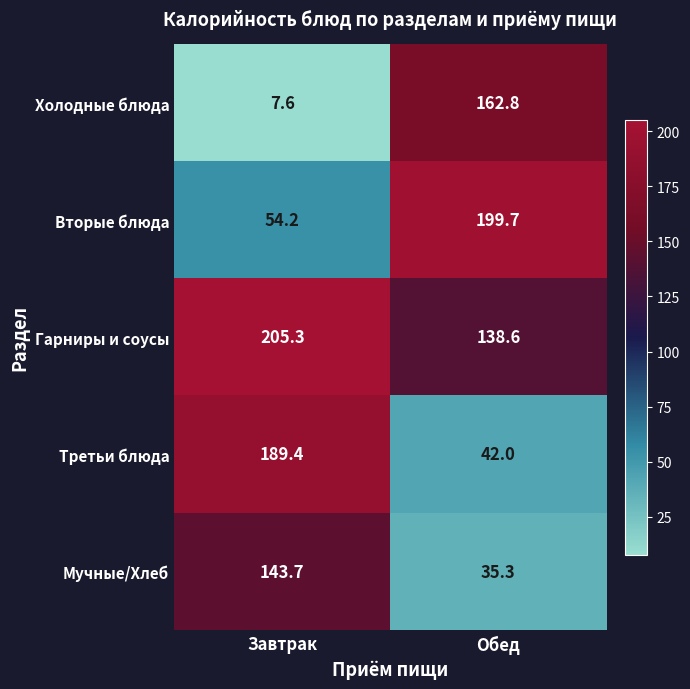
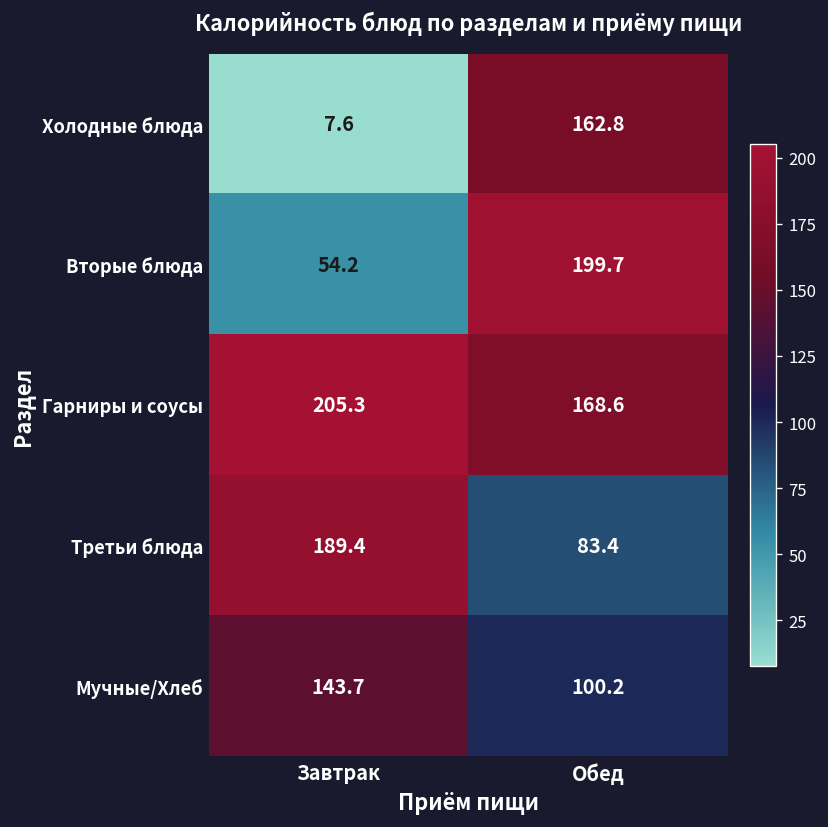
  {
    "Холодные блюда": {
      "Завтрак": 7.6,
      "Обед": 162.8
    },
    "Вторые блюда": {
      "Завтрак": 54.2,
      "Обед": 199.7
    },
    "Гарниры и соусы": {
      "Завтрак": 205.3,
-     "Обед": 138.6
+     "Обед": 168.6
    },
    "Третьи блюда": {
      "Завтрак": 189.4,
-     "Обед": 42.0
+     "Обед": 83.4
    },
    "Мучные/Хлеб": {
      "Завтрак": 143.7,
-     "Обед": 35.3
+     "Обед": 100.2
    }
  }
